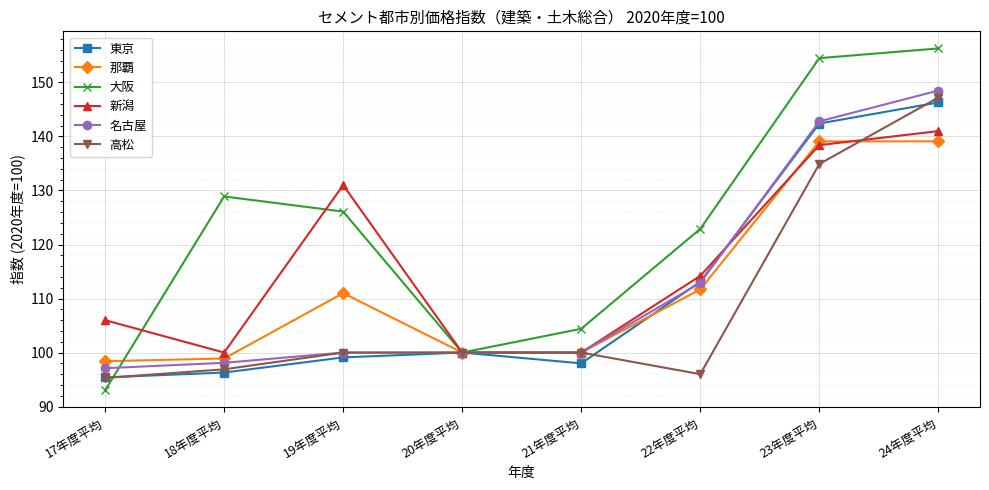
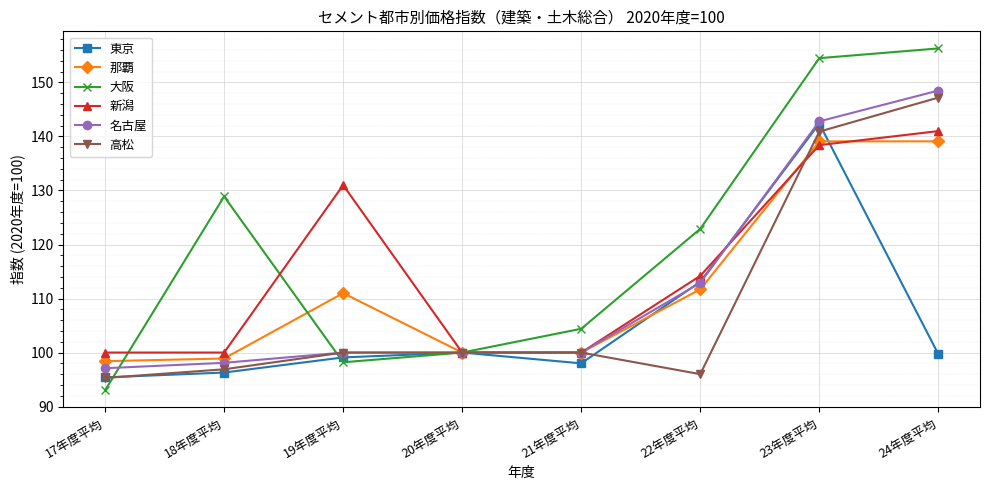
  {
    "東京": {
      "18年度平均": 96,
      "19年度平均": 99,
      "21年度平均": 98,
-     "24年度平均": 146
+     "24年度平均": 100
    },
    "那覇": {
      "17年度平均": 98,
      "18年度平均": 99,
      "19年度平均": 111,
      "22年度平均": 112,
      "23年度平均": 139,
      "24年度平均": 139
    },
    "大阪": {
      "17年度平均": 93,
      "18年度平均": 129,
-     "19年度平均": 126,
+     "19年度平均": 98,
      "21年度平均": 104,
      "22年度平均": 123,
      "23年度平均": 155,
      "24年度平均": 156
    },
    "新潟": {
-     "17年度平均": 106,
+     "17年度平均": 100,
      "18年度平均": 100,
      "19年度平均": 131,
      "22年度平均": 114,
      "23年度平均": 138,
      "24年度平均": 141
    },
    "名古屋": {
      "17年度平均": 97,
      "18年度平均": 98,
      "24年度平均": 149
    },
    "高松": {
      "18年度平均": 97,
      "22年度平均": 96,
-     "23年度平均": 135,
+     "23年度平均": 141,
      "24年度平均": 147
    }
  }
